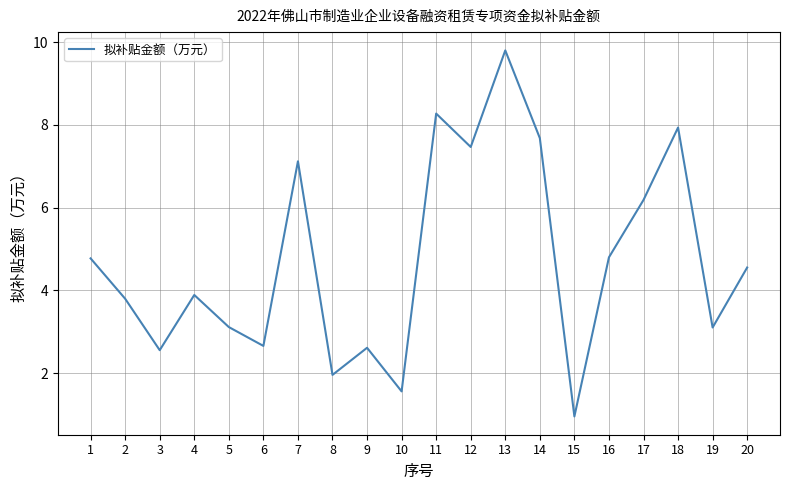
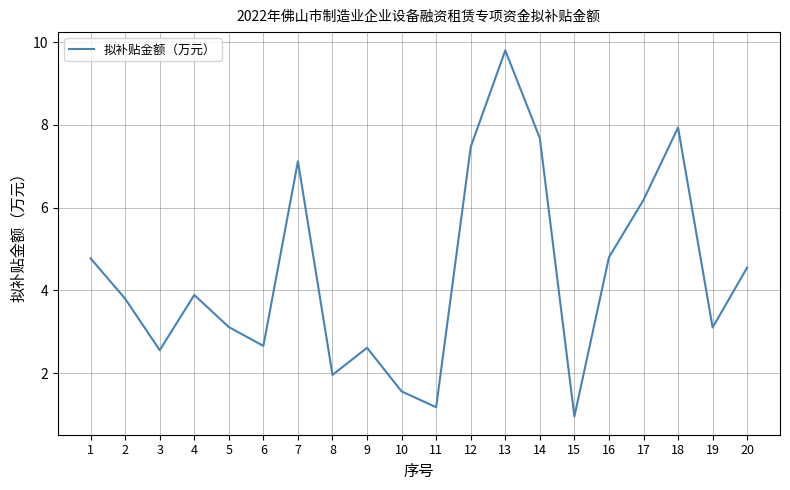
  {
    "1": 4.8,
    "2": 3.8,
    "3": 2.6,
    "4": 3.9,
    "5": 3.1,
    "6": 2.7,
    "7": 7.1,
    "8": 2.0,
    "9": 2.6,
    "10": 1.6,
-   "11": 8.3,
+   "11": 1.2,
    "12": 7.5,
    "13": 9.8,
    "14": 7.7,
    "15": 1.0,
    "16": 4.8,
    "17": 6.2,
    "18": 7.9,
    "19": 3.1,
    "20": 4.6
  }
